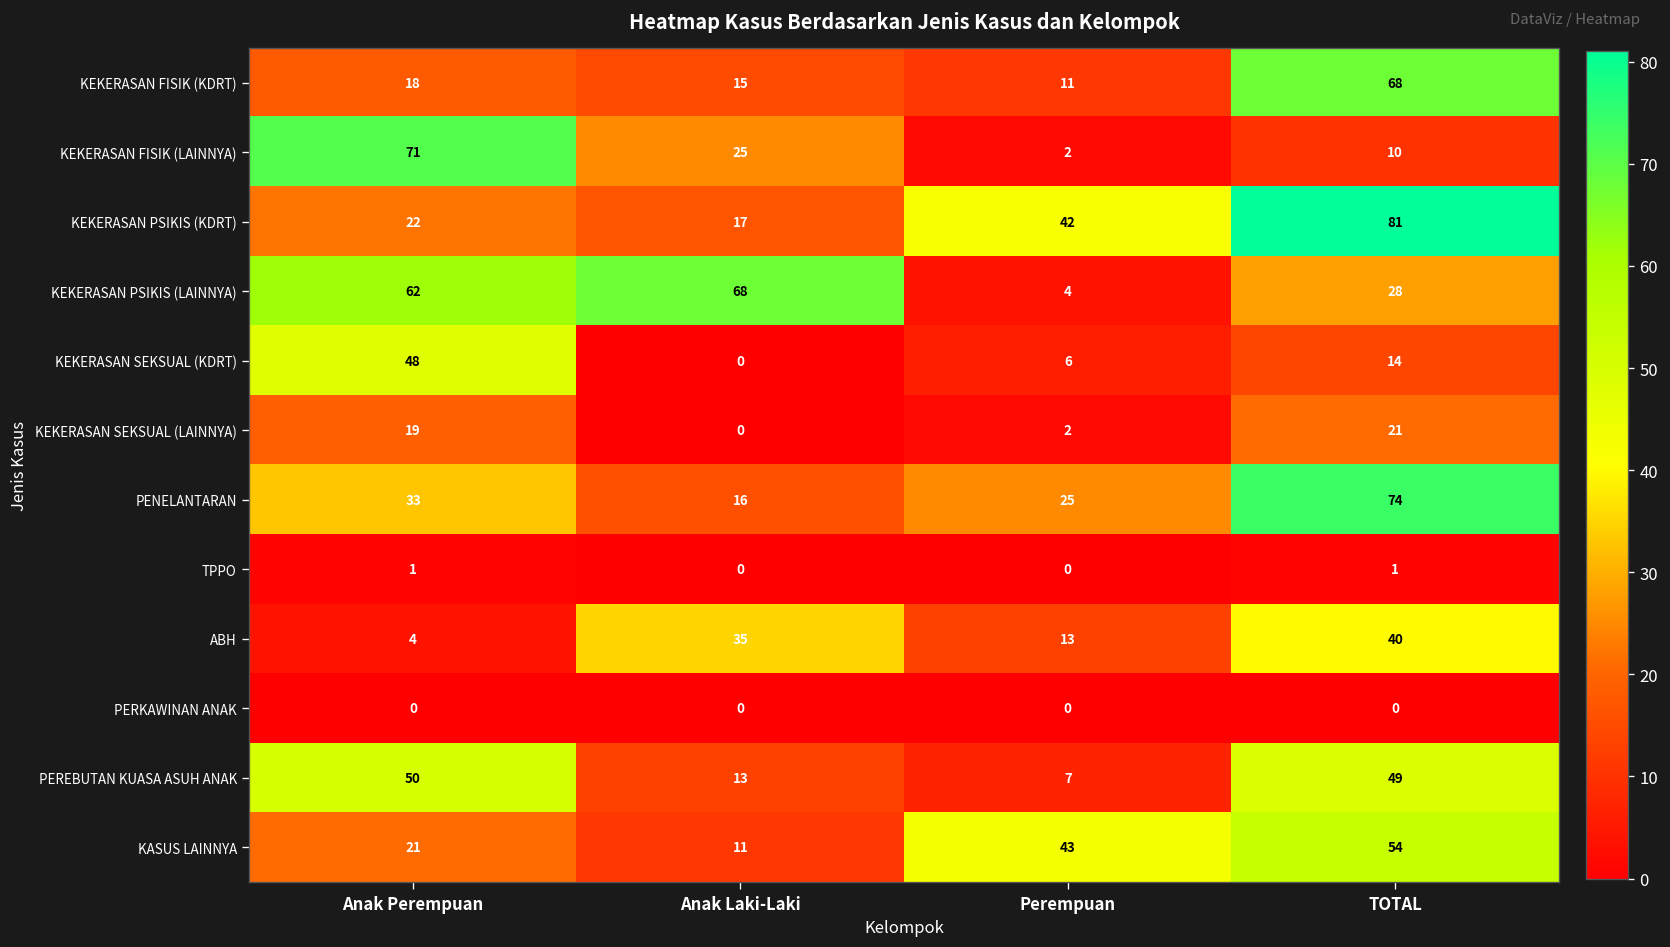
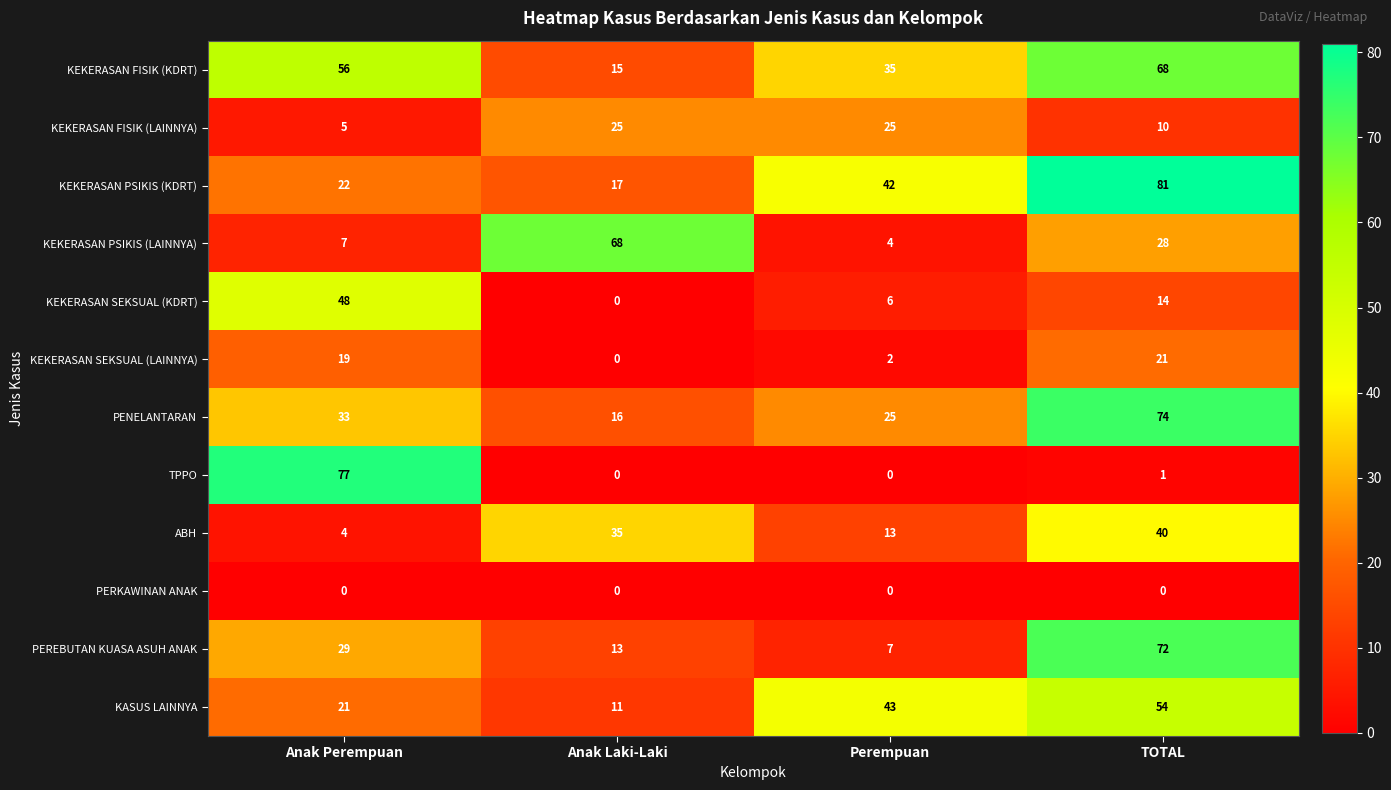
  {
    "KEKERASAN FISIK (KDRT)": {
-     "Anak Perempuan": 18,
+     "Anak Perempuan": 56,
      "Anak Laki-Laki": 15,
-     "Perempuan": 11,
+     "Perempuan": 35,
      "TOTAL": 68
    },
    "KEKERASAN FISIK (LAINNYA)": {
-     "Anak Perempuan": 71,
+     "Anak Perempuan": 5,
      "Anak Laki-Laki": 25,
-     "Perempuan": 2,
+     "Perempuan": 25,
      "TOTAL": 10
    },
    "KEKERASAN PSIKIS (KDRT)": {
      "Anak Perempuan": 22,
      "Anak Laki-Laki": 17,
      "Perempuan": 42,
      "TOTAL": 81
    },
    "KEKERASAN PSIKIS (LAINNYA)": {
-     "Anak Perempuan": 62,
+     "Anak Perempuan": 7,
      "Anak Laki-Laki": 68,
      "Perempuan": 4,
      "TOTAL": 28
    },
    "KEKERASAN SEKSUAL (KDRT)": {
      "Anak Perempuan": 48,
      "Anak Laki-Laki": 0,
      "Perempuan": 6,
      "TOTAL": 14
    },
    "KEKERASAN SEKSUAL (LAINNYA)": {
      "Anak Perempuan": 19,
      "Anak Laki-Laki": 0,
      "Perempuan": 2,
      "TOTAL": 21
    },
    "PENELANTARAN": {
      "Anak Perempuan": 33,
      "Anak Laki-Laki": 16,
      "Perempuan": 25,
      "TOTAL": 74
    },
    "TPPO": {
-     "Anak Perempuan": 1,
+     "Anak Perempuan": 77,
      "Anak Laki-Laki": 0,
      "Perempuan": 0,
      "TOTAL": 1
    },
    "ABH": {
      "Anak Perempuan": 4,
      "Anak Laki-Laki": 35,
      "Perempuan": 13,
      "TOTAL": 40
    },
    "PERKAWINAN ANAK": {
      "Anak Perempuan": 0,
      "Anak Laki-Laki": 0,
      "Perempuan": 0,
      "TOTAL": 0
    },
    "PEREBUTAN KUASA ASUH ANAK": {
-     "Anak Perempuan": 50,
+     "Anak Perempuan": 29,
      "Anak Laki-Laki": 13,
      "Perempuan": 7,
-     "TOTAL": 49
+     "TOTAL": 72
    },
    "KASUS LAINNYA": {
      "Anak Perempuan": 21,
      "Anak Laki-Laki": 11,
      "Perempuan": 43,
      "TOTAL": 54
    }
  }
